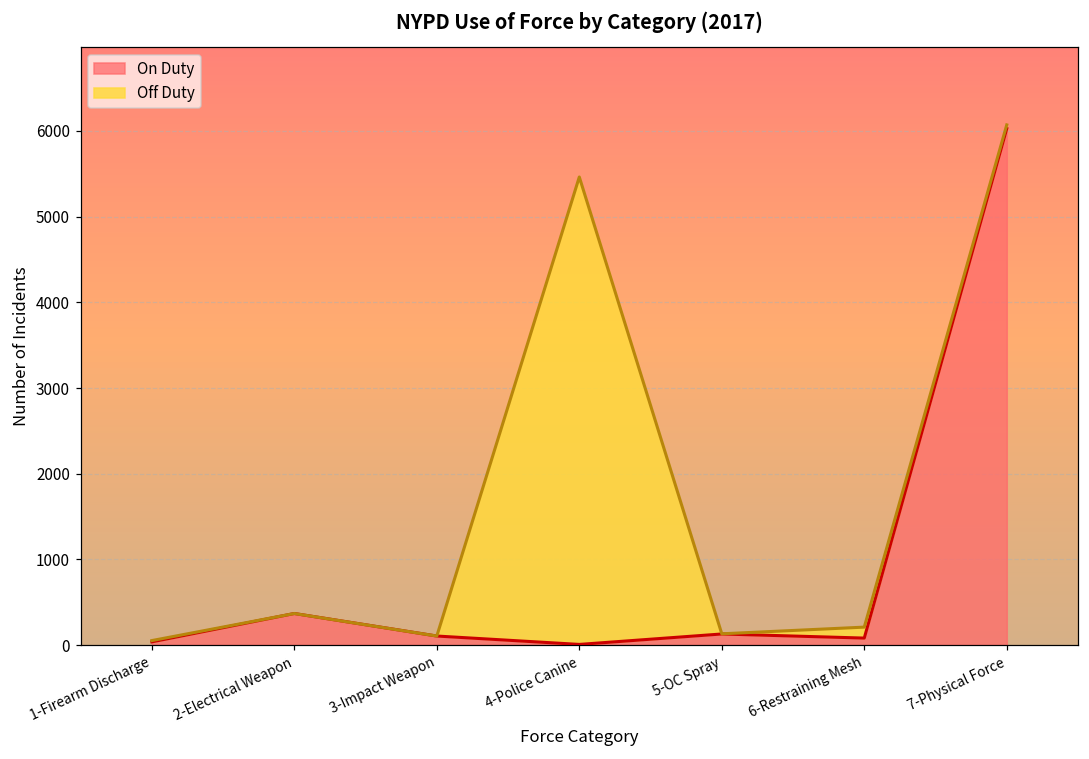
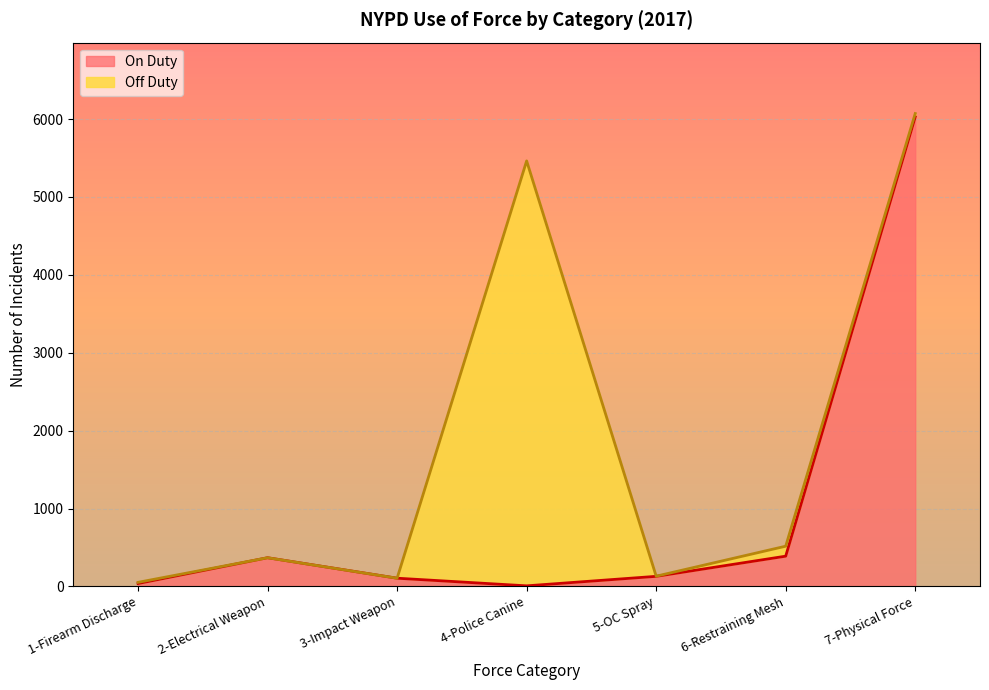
  {
    "On Duty": {
      "4-Police Canine": 0,
-     "6-Restraining Mesh": 100,
+     "6-Restraining Mesh": 400,
      "7-Physical Force": 6000
    },
    "Off Duty": {
      "4-Police Canine": 5500,
      "6-Restraining Mesh": 100,
      "7-Physical Force": 0
    }
  }
